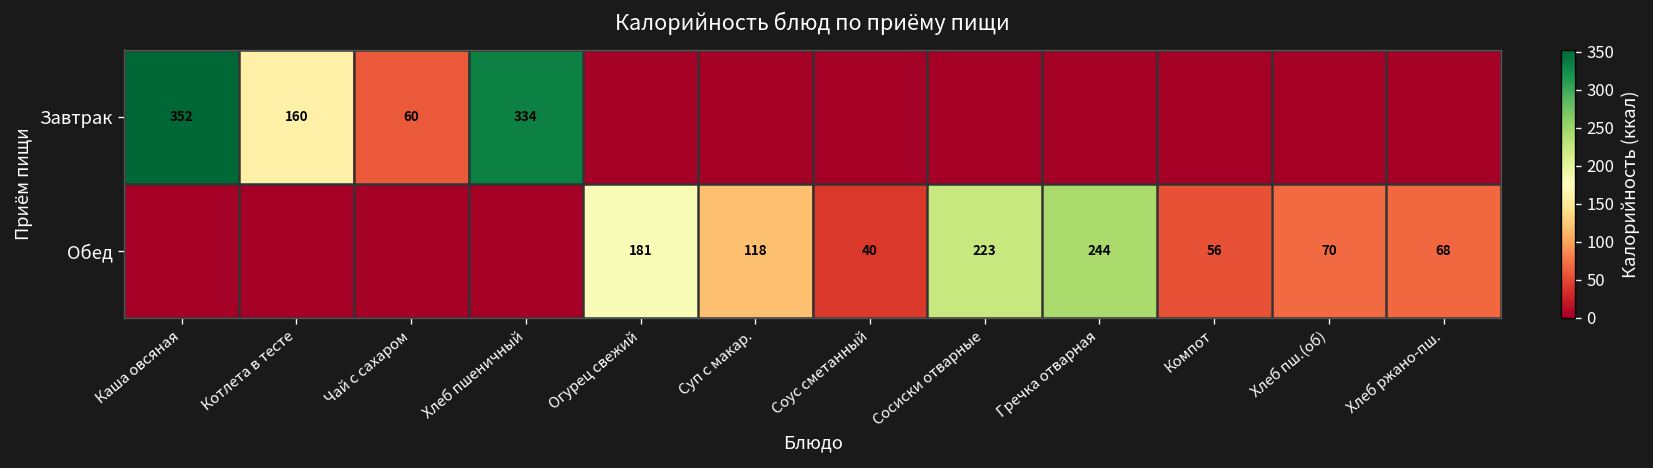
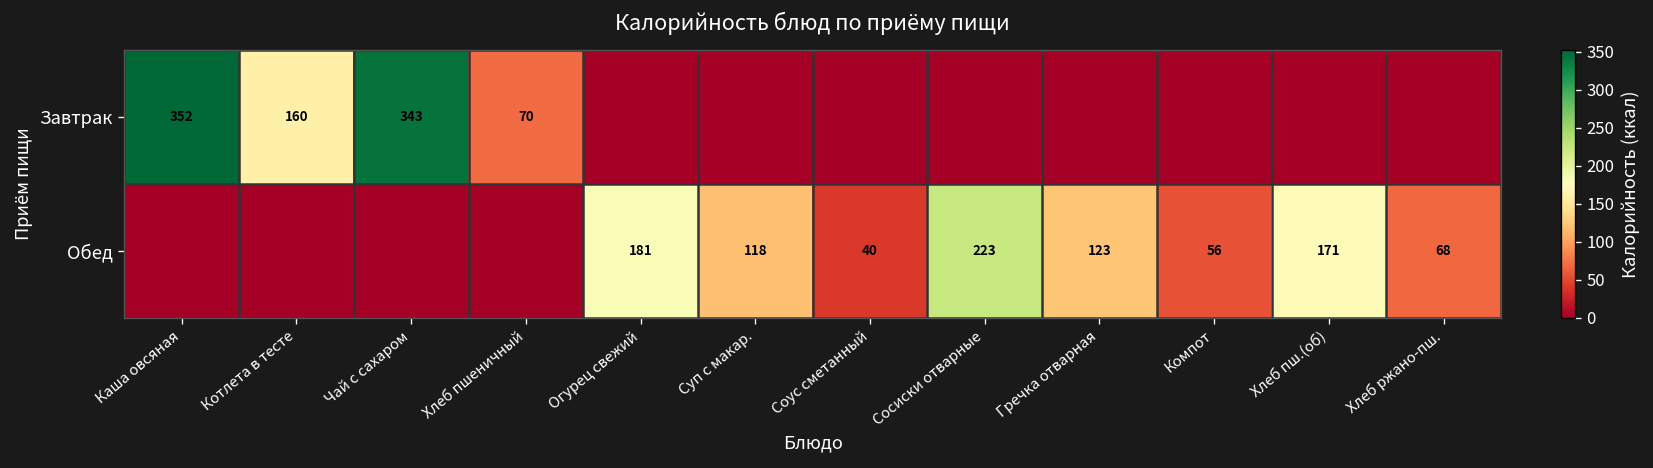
  {
    "Завтрак": {
      "Каша овсяная": 352,
      "Котлета в тесте": 160,
-     "Чай с сахаром": 60,
-     "Хлеб пшеничный": 334
+     "Чай с сахаром": 343,
+     "Хлеб пшеничный": 70
    },
    "Обед": {
      "Огурец свежий": 181,
      "Суп с макар.": 118,
      "Соус сметанный": 40,
      "Сосиски отварные": 223,
-     "Гречка отварная": 244,
+     "Гречка отварная": 123,
      "Компот": 56,
-     "Хлеб пш.(об)": 70,
+     "Хлеб пш.(об)": 171,
      "Хлеб ржано-пш.": 68
    }
  }
